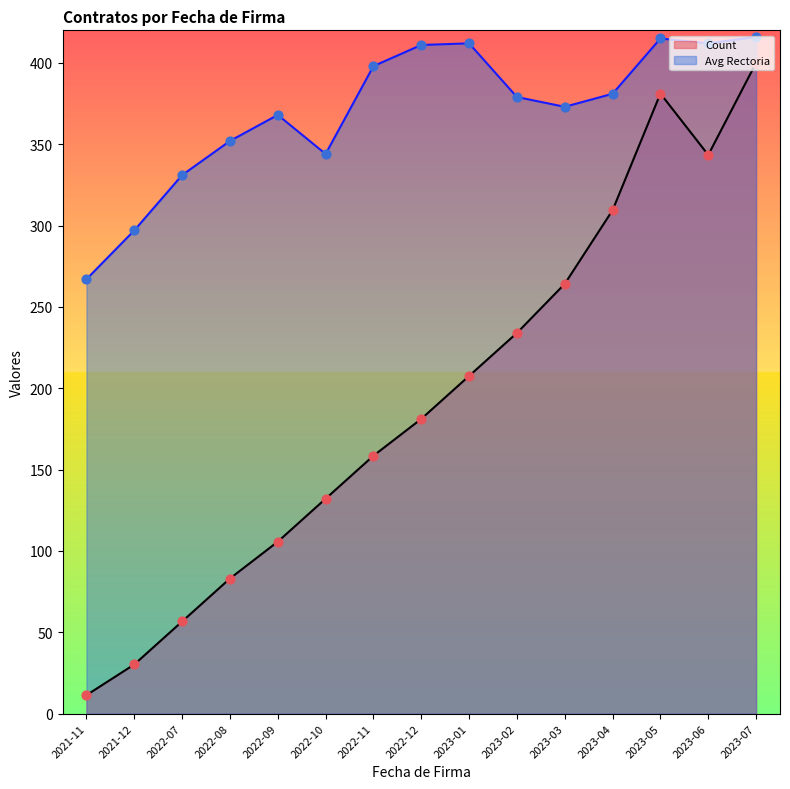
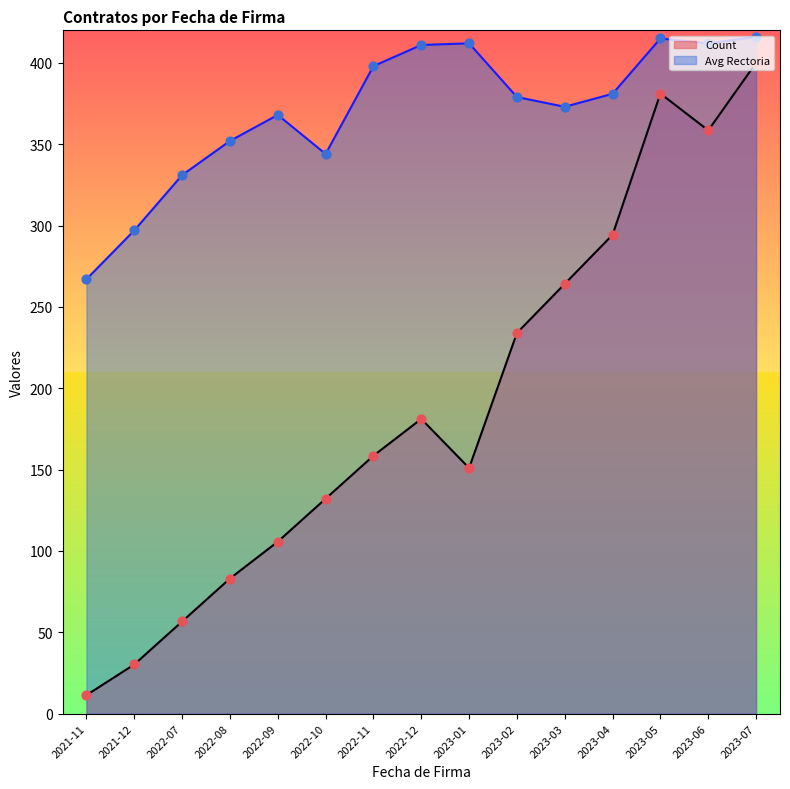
  {
    "Count": {
      "2021-11": 11,
      "2021-12": 30,
      "2022-07": 57,
      "2022-08": 83,
      "2022-09": 106,
      "2022-10": 132,
      "2022-11": 158,
      "2022-12": 181,
-     "2023-01": 208,
+     "2023-01": 151,
      "2023-02": 234,
      "2023-03": 264,
-     "2023-04": 309,
+     "2023-04": 294,
      "2023-05": 381,
-     "2023-06": 343
+     "2023-06": 358
    },
    "Avg Rectoria": {
      "2021-11": 267,
      "2021-12": 297,
      "2022-07": 331,
      "2022-08": 352,
      "2022-09": 368,
      "2022-10": 344,
      "2022-11": 398,
      "2022-12": 411,
      "2023-01": 412,
      "2023-02": 379,
      "2023-03": 373,
      "2023-04": 381,
      "2023-05": 415
    }
  }
